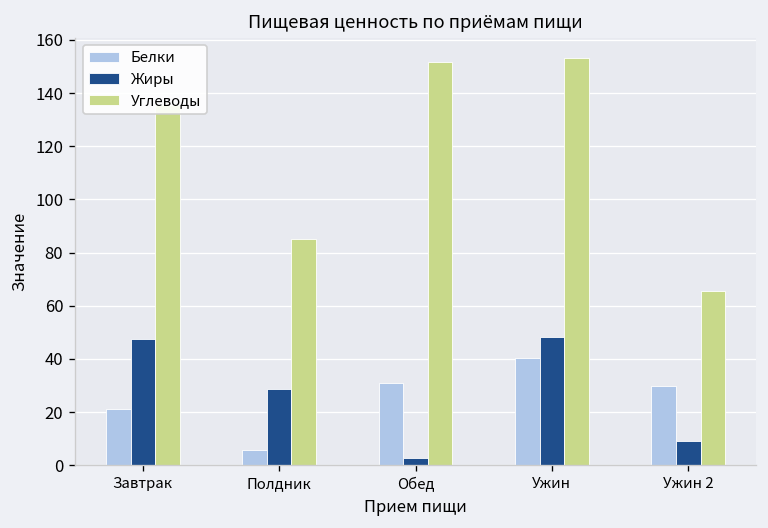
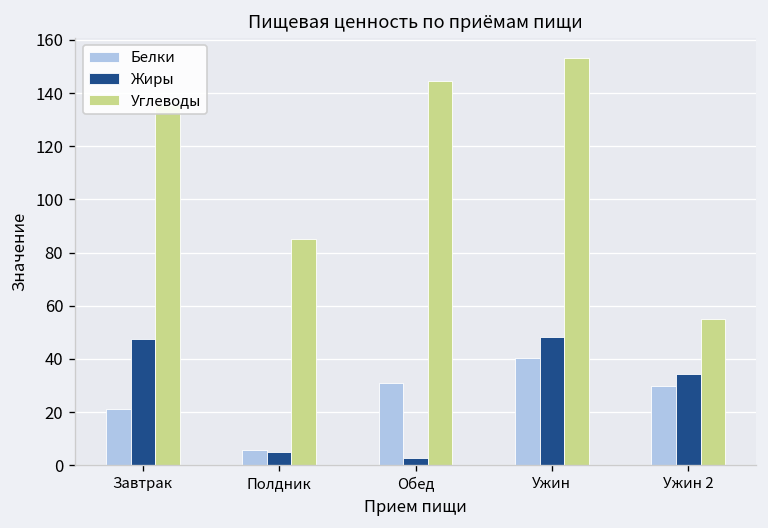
  {
    "Белки": {
      "Завтрак": 21,
      "Полдник": 6,
      "Обед": 31,
      "Ужин": 40,
      "Ужин 2": 30
    },
    "Жиры": {
      "Завтрак": 47,
-     "Полдник": 29,
+     "Полдник": 5,
      "Обед": 3,
      "Ужин": 48,
-     "Ужин 2": 9
+     "Ужин 2": 34
    },
    "Углеводы": {
      "Полдник": 85,
-     "Обед": 152,
+     "Обед": 144,
      "Ужин": 153,
-     "Ужин 2": 66
+     "Ужин 2": 55
    }
  }
